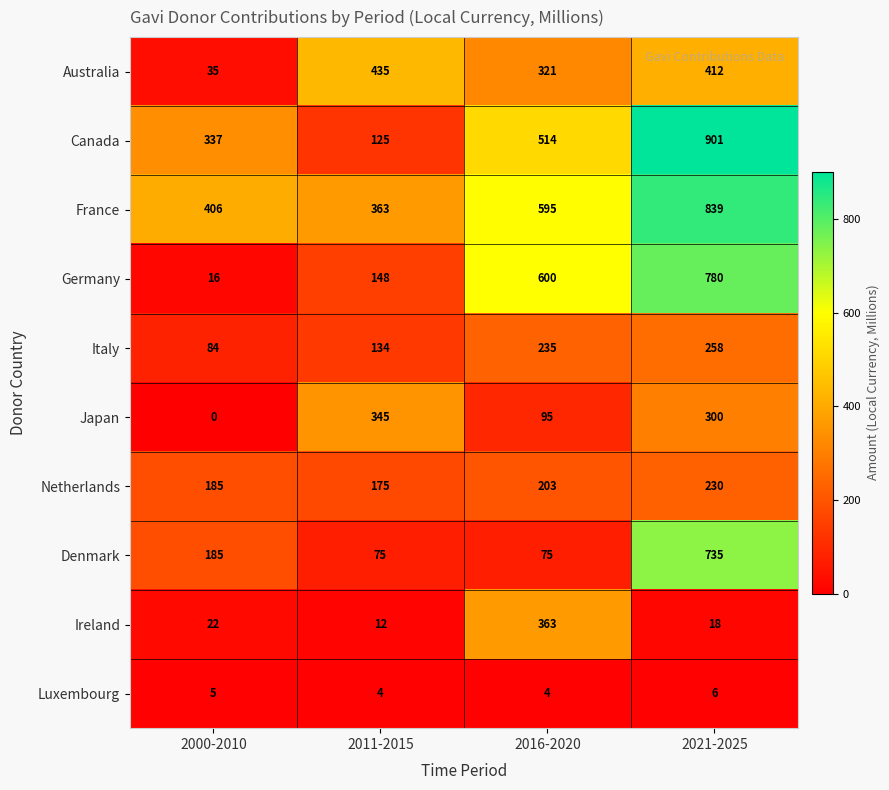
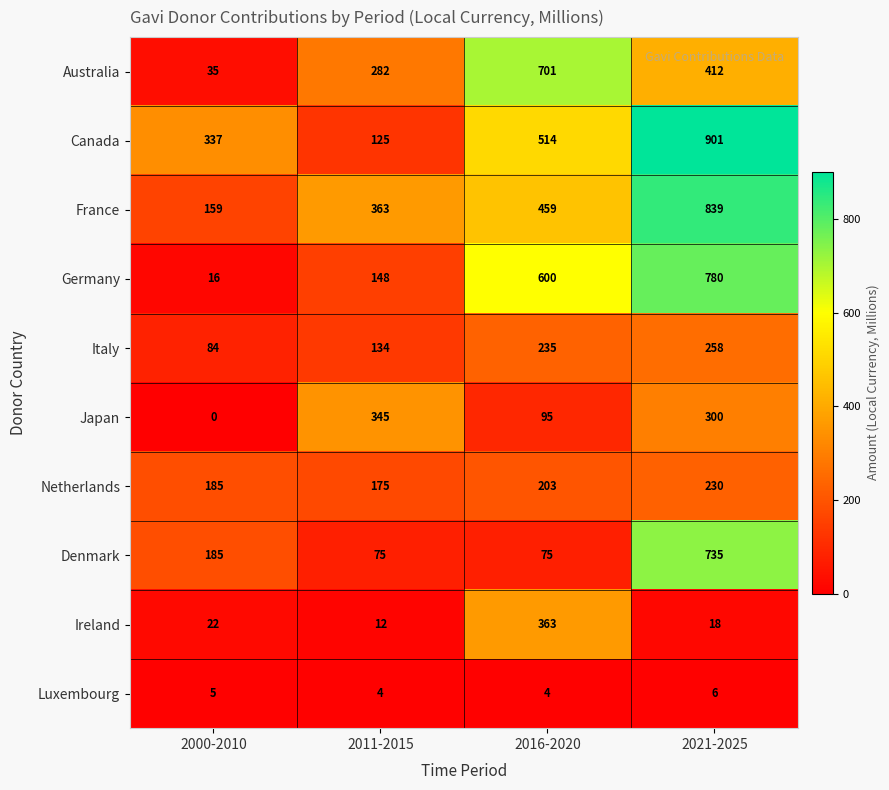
  {
    "Australia": {
      "2000-2010": 35,
-     "2011-2015": 435,
-     "2016-2020": 321
+     "2011-2015": 282,
+     "2016-2020": 701
    },
    "Canada": {
      "2000-2010": 337,
      "2011-2015": 125,
      "2016-2020": 514,
      "2021-2025": 901
    },
    "France": {
-     "2000-2010": 406,
+     "2000-2010": 159,
      "2011-2015": 363,
-     "2016-2020": 595,
+     "2016-2020": 459,
      "2021-2025": 839
    },
    "Germany": {
      "2000-2010": 16,
      "2011-2015": 148,
      "2016-2020": 600,
      "2021-2025": 780
    },
    "Italy": {
      "2000-2010": 84,
      "2011-2015": 134,
      "2016-2020": 235,
      "2021-2025": 258
    },
    "Japan": {
      "2000-2010": 0,
      "2011-2015": 345,
      "2016-2020": 95,
      "2021-2025": 300
    },
    "Netherlands": {
      "2000-2010": 185,
      "2011-2015": 175,
      "2016-2020": 203,
      "2021-2025": 230
    },
    "Denmark": {
      "2000-2010": 185,
      "2011-2015": 75,
      "2016-2020": 75,
      "2021-2025": 735
    },
    "Ireland": {
      "2000-2010": 22,
      "2011-2015": 12,
      "2016-2020": 363,
      "2021-2025": 18
    },
    "Luxembourg": {
      "2000-2010": 5,
      "2011-2015": 4,
      "2016-2020": 4,
      "2021-2025": 6
    }
  }
